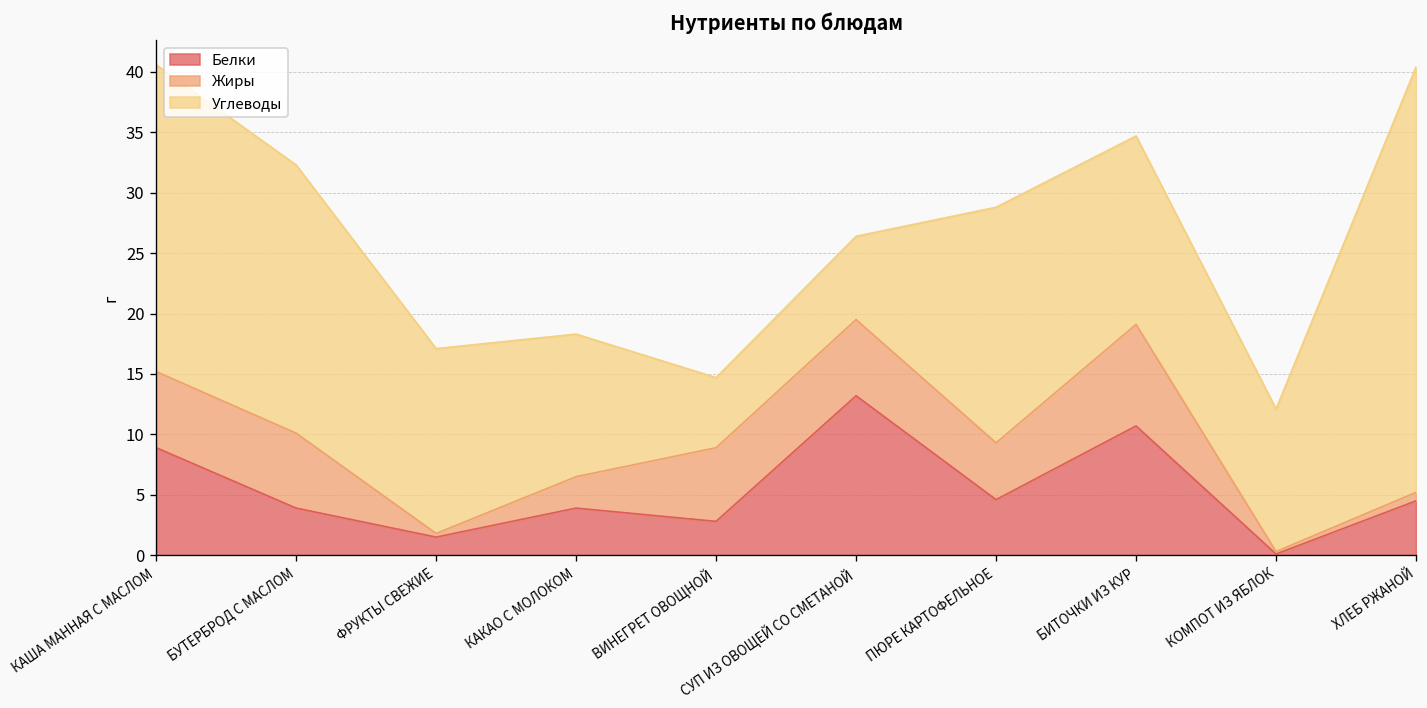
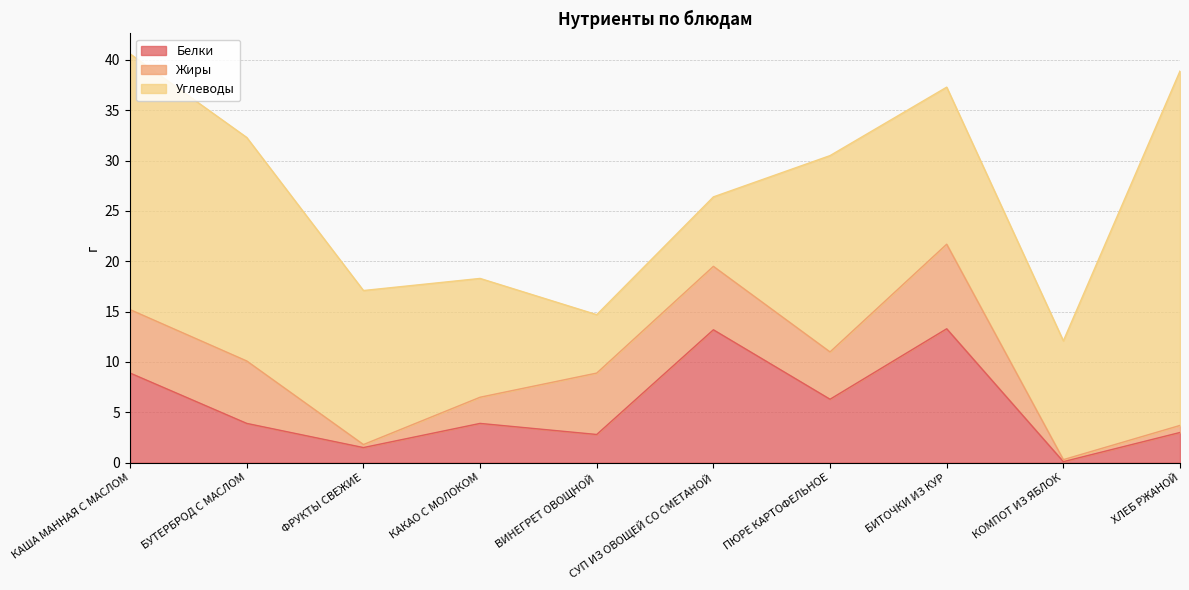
  {
    "Белки": {
      "КАША МАННАЯ С МАСЛОМ": 8.9,
      "БУТЕРБРОД С МАСЛОМ": 3.9,
      "ФРУКТЫ СВЕЖИЕ": 1.5,
      "КАКАО С МОЛОКОМ": 3.9,
      "ВИНЕГРЕТ ОВОЩНОЙ": 2.8,
      "СУП ИЗ ОВОЩЕЙ СО СМЕТАНОЙ": 13.2,
-     "ПЮРЕ КАРТОФЕЛЬНОЕ": 4.6,
-     "БИТОЧКИ ИЗ КУР": 10.7,
-     "ХЛЕБ РЖАНОЙ": 4.5
+     "ПЮРЕ КАРТОФЕЛЬНОЕ": 6.3,
+     "БИТОЧКИ ИЗ КУР": 13.3,
+     "ХЛЕБ РЖАНОЙ": 3.0
    }
  }
